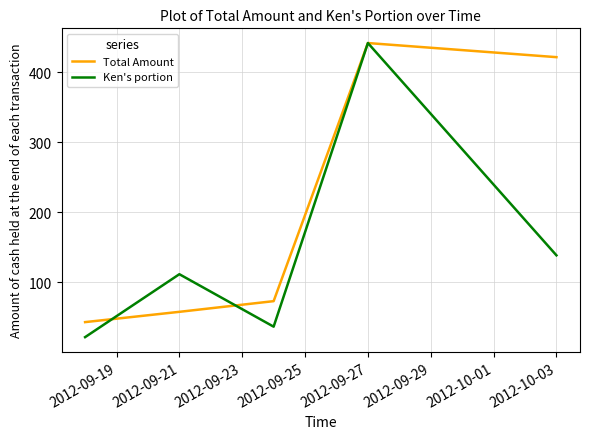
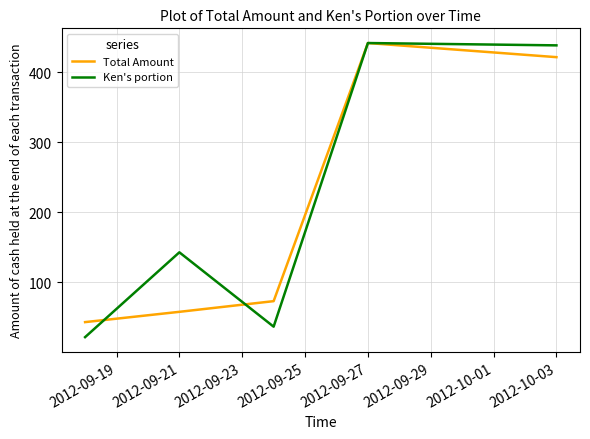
  {
    "Total Amount": {
      "2012-09-21": 60,
      "2012-10-03": 420
    },
    "Ken's portion": {
-     "2012-09-21": 110,
-     "2012-10-03": 140
+     "2012-09-21": 140,
+     "2012-10-03": 440
    }
  }
